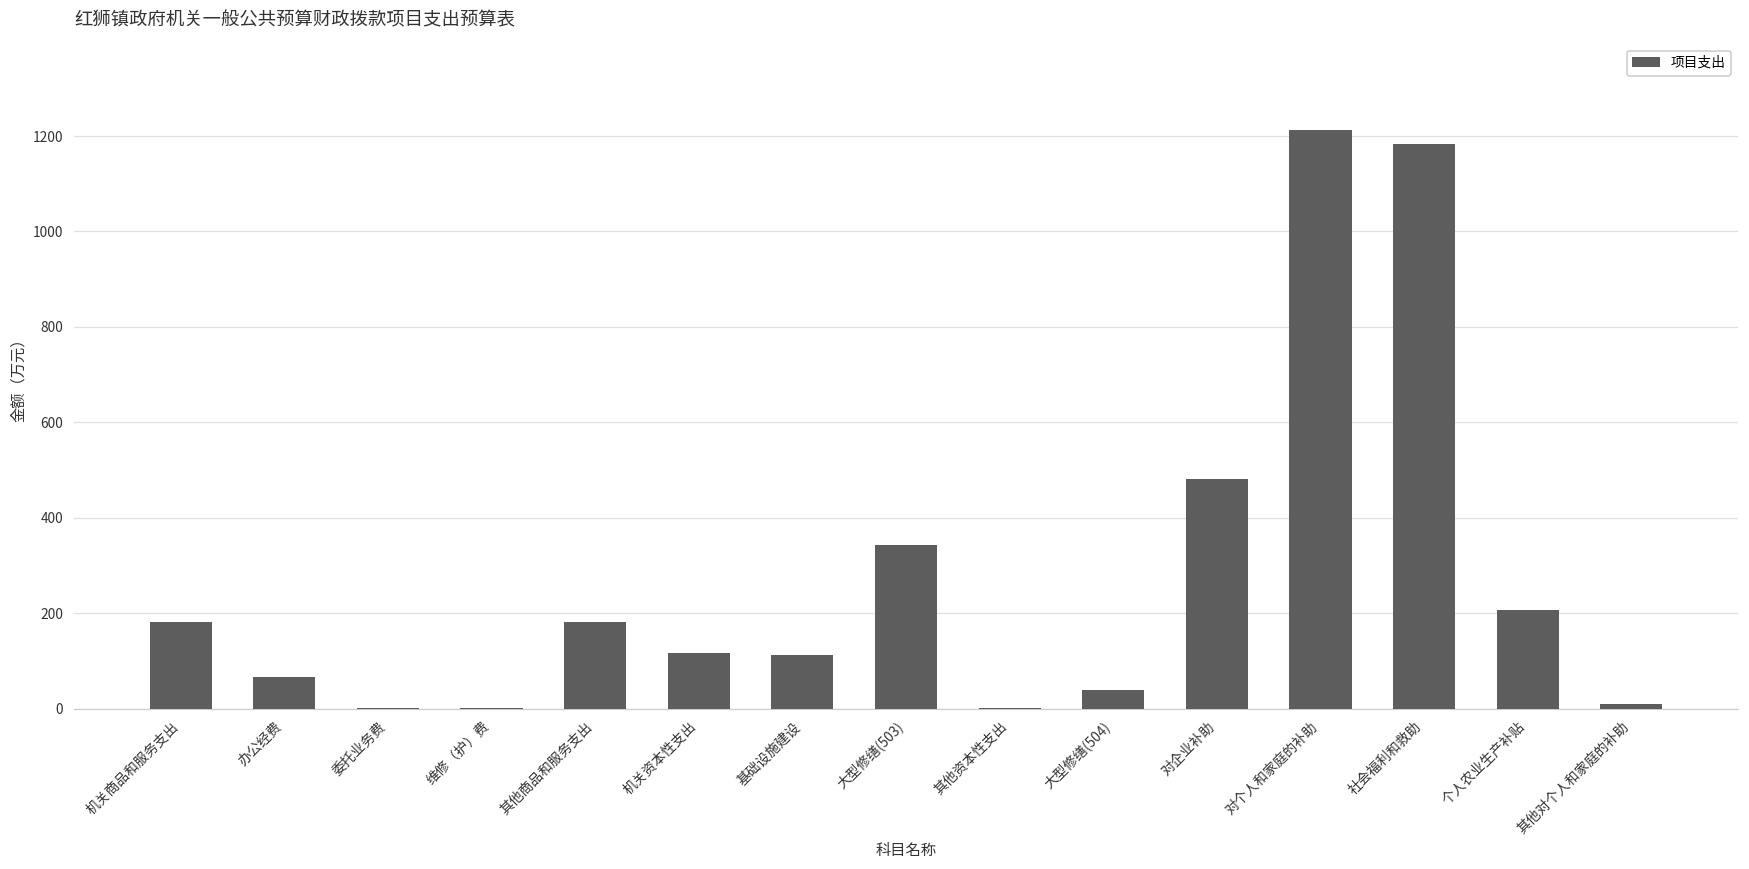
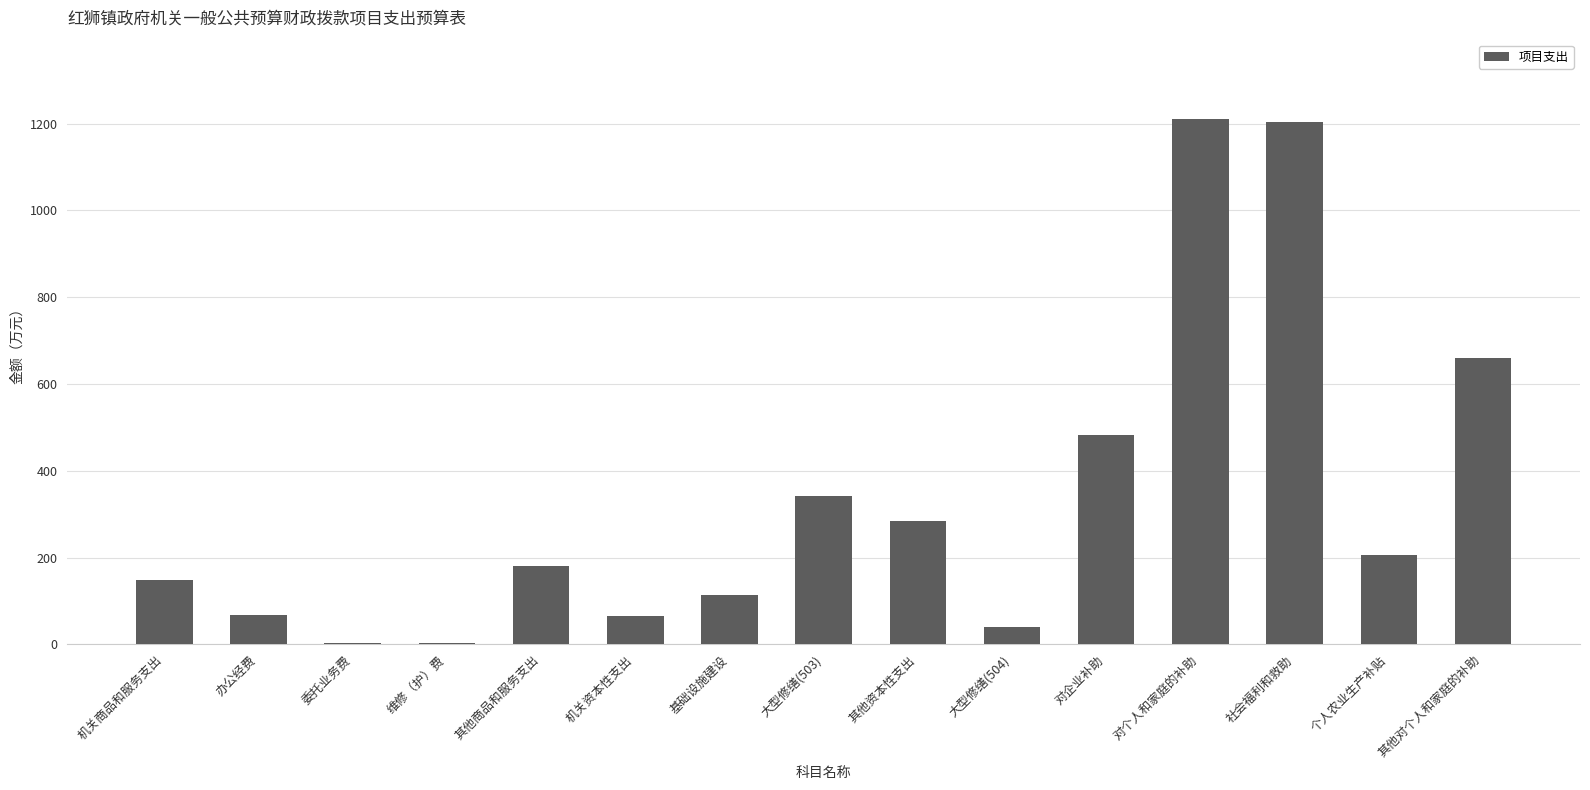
  {
-   "机关商品和服务支出": 180,
+   "机关商品和服务支出": 150,
    "办公经费": 70,
    "其他商品和服务支出": 180,
-   "机关资本性支出": 120,
+   "机关资本性支出": 60,
    "基础设施建设": 110,
    "大型修缮(503)": 340,
-   "其他资本性支出": 0,
+   "其他资本性支出": 280,
    "大型修缮(504)": 40,
    "对企业补助": 480,
    "对个人和家庭的补助": 1210,
-   "社会福利和救助": 1180,
+   "社会福利和救助": 1200,
    "个人农业生产补贴": 210,
-   "其他对个人和家庭的补助": 10
+   "其他对个人和家庭的补助": 660
  }
